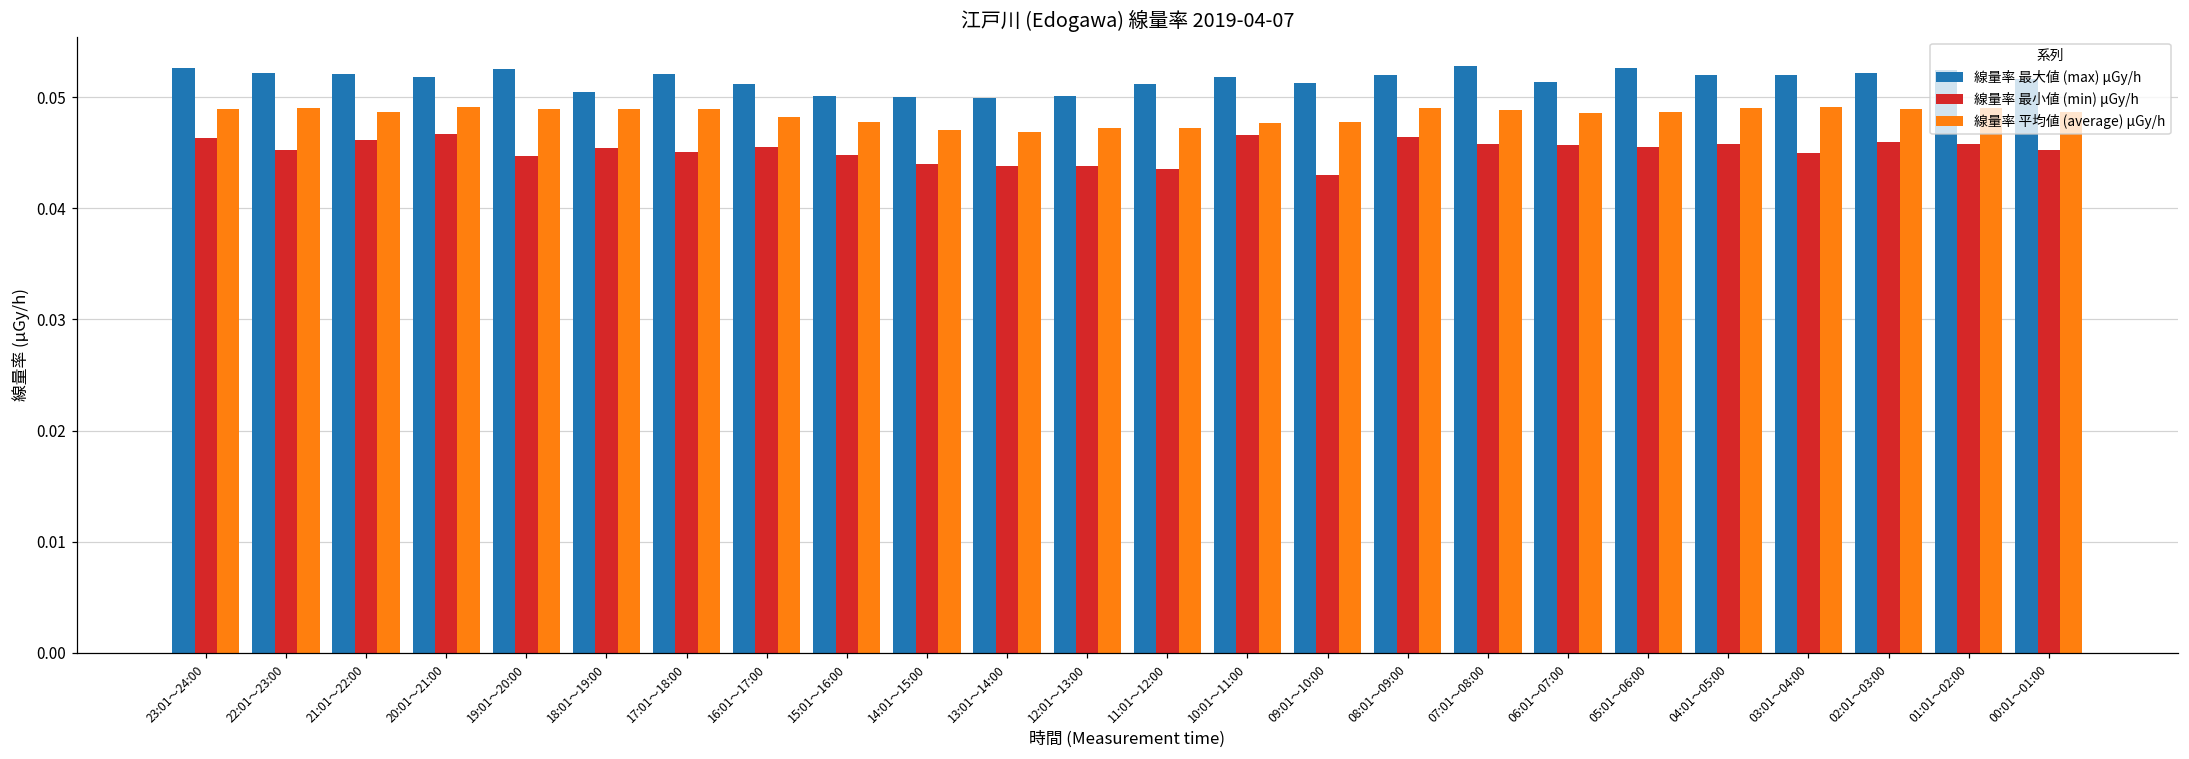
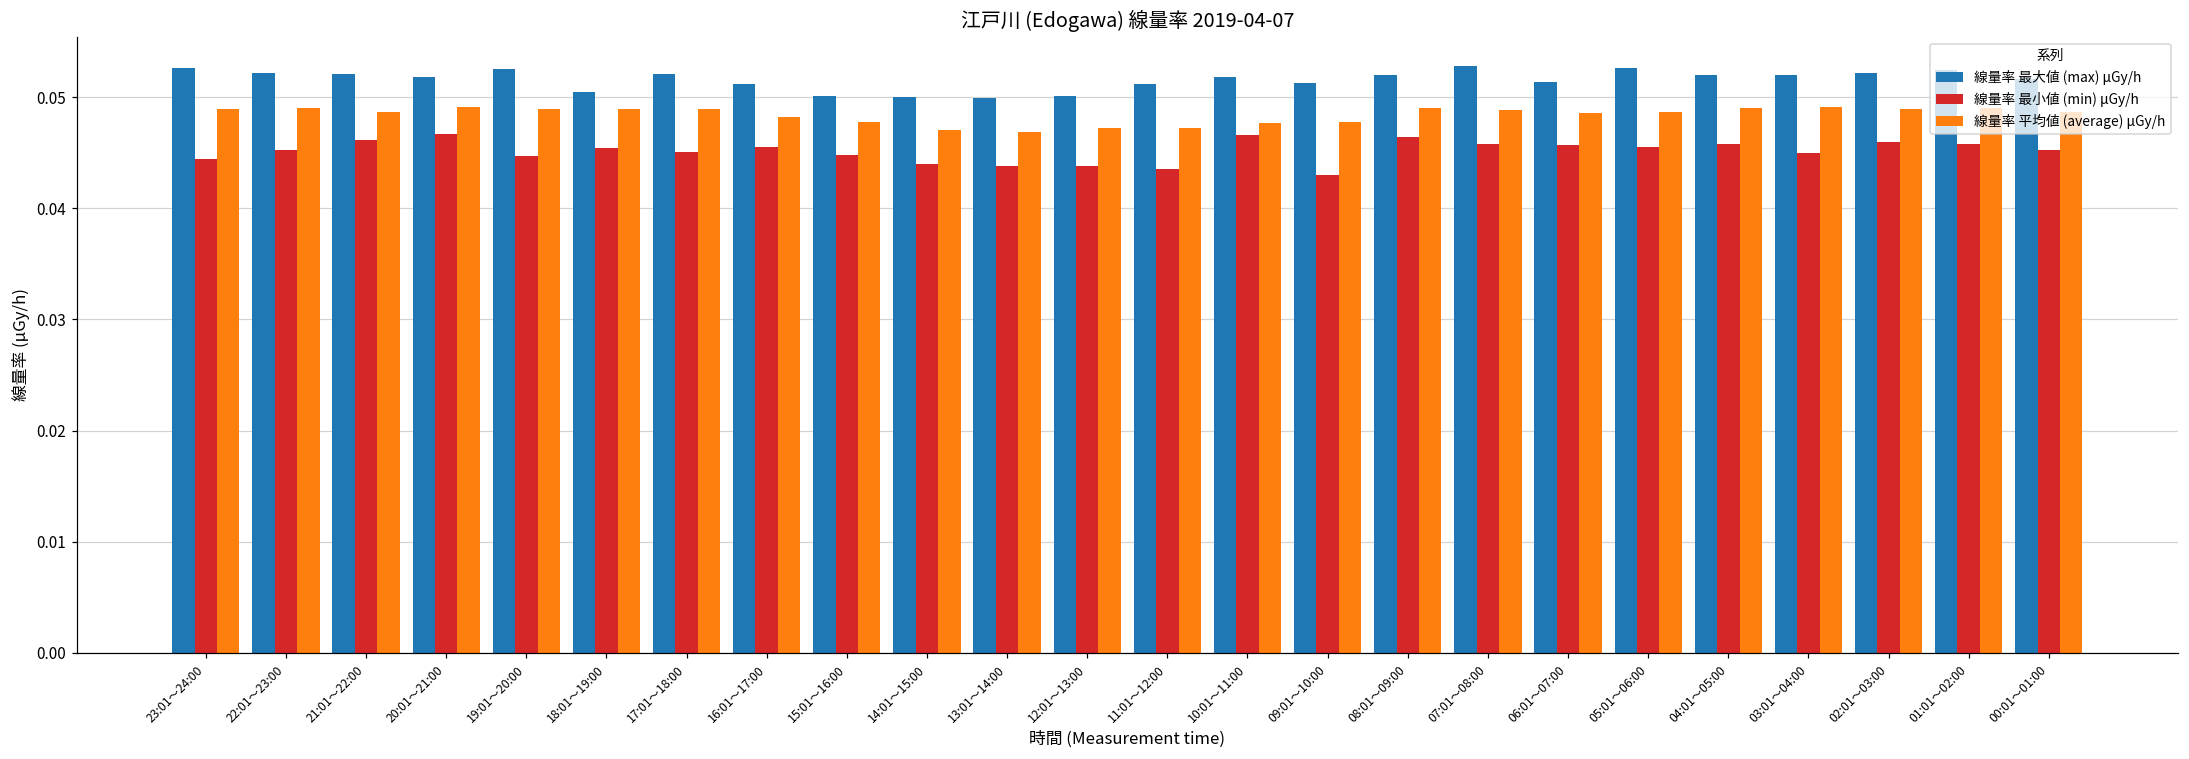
  {
    "線量率 最大値 (max) μGy/h": {
      "23:01～24:00": 0.0526,
      "22:01～23:00": 0.0522,
      "21:01～22:00": 0.0521,
      "20:01～21:00": 0.0518,
      "19:01～20:00": 0.0525,
      "18:01～19:00": 0.0505,
      "17:01～18:00": 0.0521,
      "16:01～17:00": 0.0512,
      "15:01～16:00": 0.0501,
      "14:01～15:00": 0.0500,
      "13:01～14:00": 0.0499,
      "12:01～13:00": 0.0501,
      "11:01～12:00": 0.0512,
      "10:01～11:00": 0.0518,
      "09:01～10:00": 0.0513,
      "08:01～09:00": 0.0520,
      "07:01～08:00": 0.0528,
      "06:01～07:00": 0.0514,
      "05:01～06:00": 0.0526,
      "04:01～05:00": 0.0520,
      "03:01～04:00": 0.0520,
      "02:01～03:00": 0.0522
    },
    "線量率 最小値 (min) μGy/h": {
-     "23:01～24:00": 0.0463,
+     "23:01～24:00": 0.0444,
      "22:01～23:00": 0.0452,
      "21:01～22:00": 0.0461,
      "20:01～21:00": 0.0467,
      "19:01～20:00": 0.0447,
      "18:01～19:00": 0.0454,
      "17:01～18:00": 0.0451,
      "16:01～17:00": 0.0455,
      "15:01～16:00": 0.0448,
      "14:01～15:00": 0.0440,
      "13:01～14:00": 0.0438,
      "12:01～13:00": 0.0438,
      "11:01～12:00": 0.0435,
      "10:01～11:00": 0.0466,
      "09:01～10:00": 0.0430,
      "08:01～09:00": 0.0464,
      "07:01～08:00": 0.0458,
      "06:01～07:00": 0.0457,
      "05:01～06:00": 0.0455,
      "04:01～05:00": 0.0458,
      "03:01～04:00": 0.0450,
      "02:01～03:00": 0.0460,
      "01:01～02:00": 0.0458,
      "00:01～01:00": 0.0452
    },
    "線量率 平均値 (average) μGy/h": {
      "23:01～24:00": 0.0489,
      "22:01～23:00": 0.0490,
      "21:01～22:00": 0.0487,
      "20:01～21:00": 0.0491,
      "19:01～20:00": 0.0489,
      "18:01～19:00": 0.0489,
      "17:01～18:00": 0.0489,
      "16:01～17:00": 0.0482,
      "15:01～16:00": 0.0478,
      "14:01～15:00": 0.0470,
      "13:01～14:00": 0.0469,
      "12:01～13:00": 0.0472,
      "11:01～12:00": 0.0472,
      "10:01～11:00": 0.0477,
      "09:01～10:00": 0.0478,
      "08:01～09:00": 0.0490,
      "07:01～08:00": 0.0488,
      "06:01～07:00": 0.0486,
      "05:01～06:00": 0.0487,
      "04:01～05:00": 0.0490,
      "03:01～04:00": 0.0491,
      "02:01～03:00": 0.0489
    }
  }
